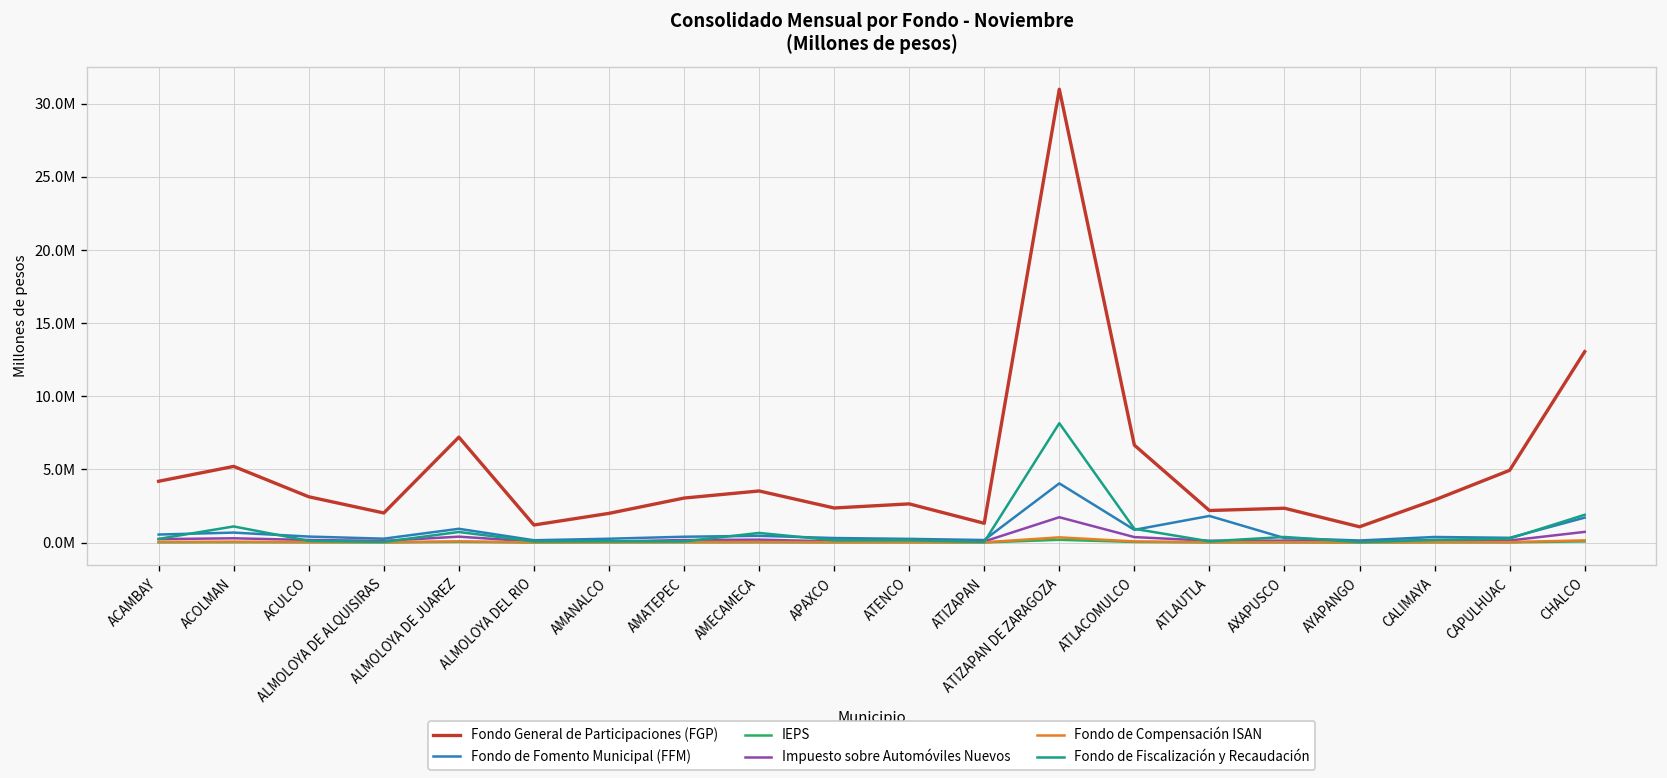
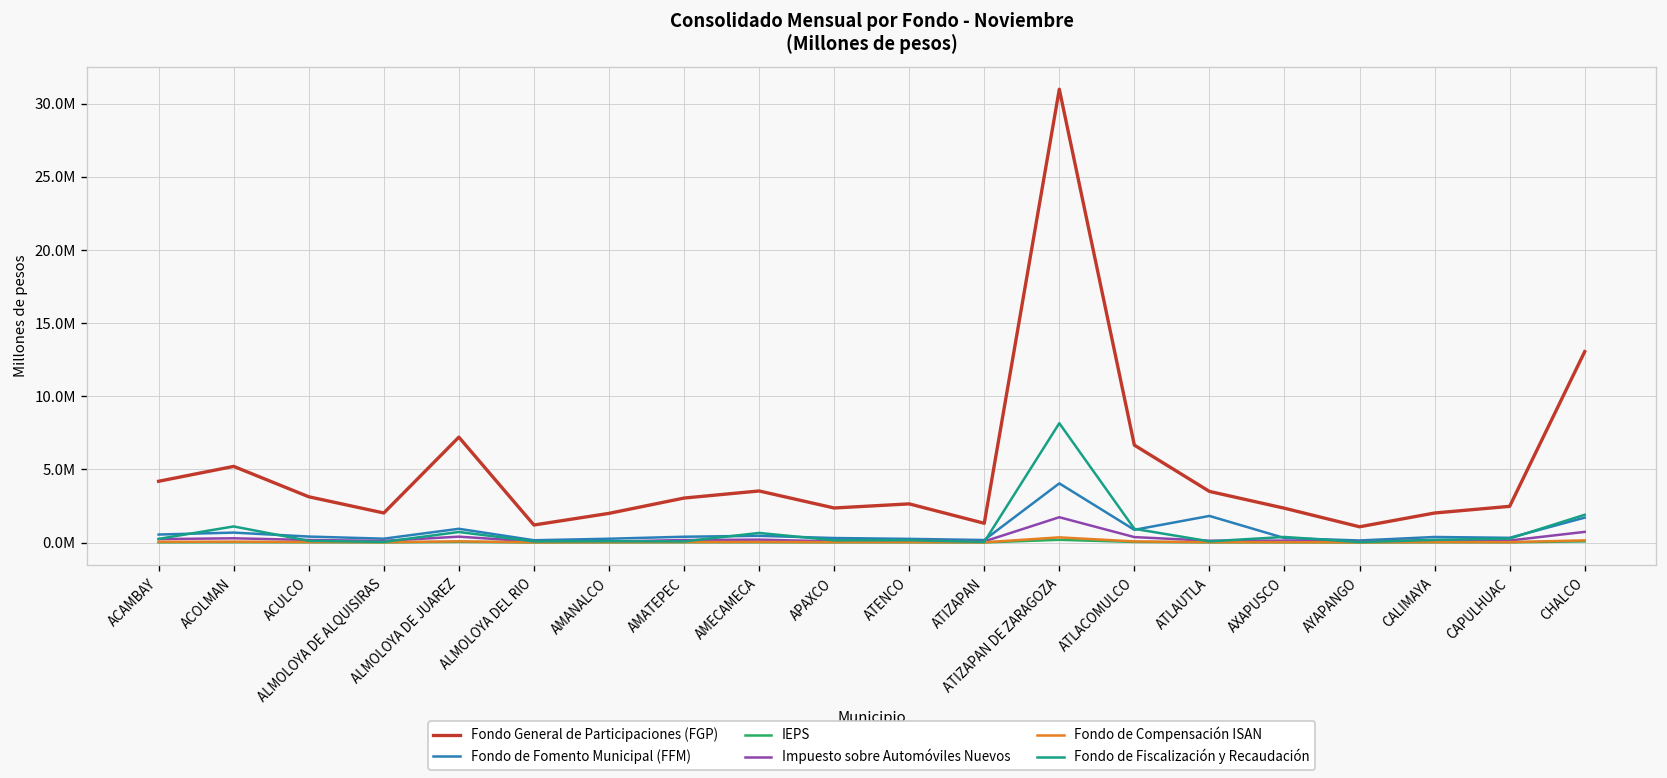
  {
    "Fondo General de Participaciones (FGP)": {
      "ACAMBAY": 4200000,
      "ACOLMAN": 5200000,
      "ACULCO": 3100000,
      "ALMOLOYA DE ALQUISIRAS": 2000000,
      "ALMOLOYA DE JUAREZ": 7200000,
      "ALMOLOYA DEL RIO": 1200000,
      "AMANALCO": 2000000,
      "AMATEPEC": 3000000,
      "AMECAMECA": 3500000,
      "APAXCO": 2400000,
      "ATENCO": 2600000,
      "ATIZAPAN": 1300000,
      "ATIZAPAN DE ZARAGOZA": 31000000,
      "ATLACOMULCO": 6700000,
-     "ATLAUTLA": 2200000,
+     "ATLAUTLA": 3500000,
      "AXAPUSCO": 2300000,
      "AYAPANGO": 1100000,
-     "CALIMAYA": 2900000,
-     "CAPULHUAC": 4900000,
+     "CALIMAYA": 2000000,
+     "CAPULHUAC": 2500000,
      "CHALCO": 13100000
    },
    "Fondo de Fomento Municipal (FFM)": {
      "ACAMBAY": 500000,
      "ACOLMAN": 700000,
      "ACULCO": 400000,
      "ALMOLOYA DE JUAREZ": 900000,
      "AMATEPEC": 400000,
      "ATIZAPAN DE ZARAGOZA": 4000000,
      "ATLAUTLA": 1800000
    },
    "Impuesto sobre Automóviles Nuevos": {
      "ACOLMAN": 300000,
      "ALMOLOYA DE JUAREZ": 400000,
      "ATIZAPAN DE ZARAGOZA": 1700000,
      "ATLACOMULCO": 400000,
      "CHALCO": 700000
    }
  }
